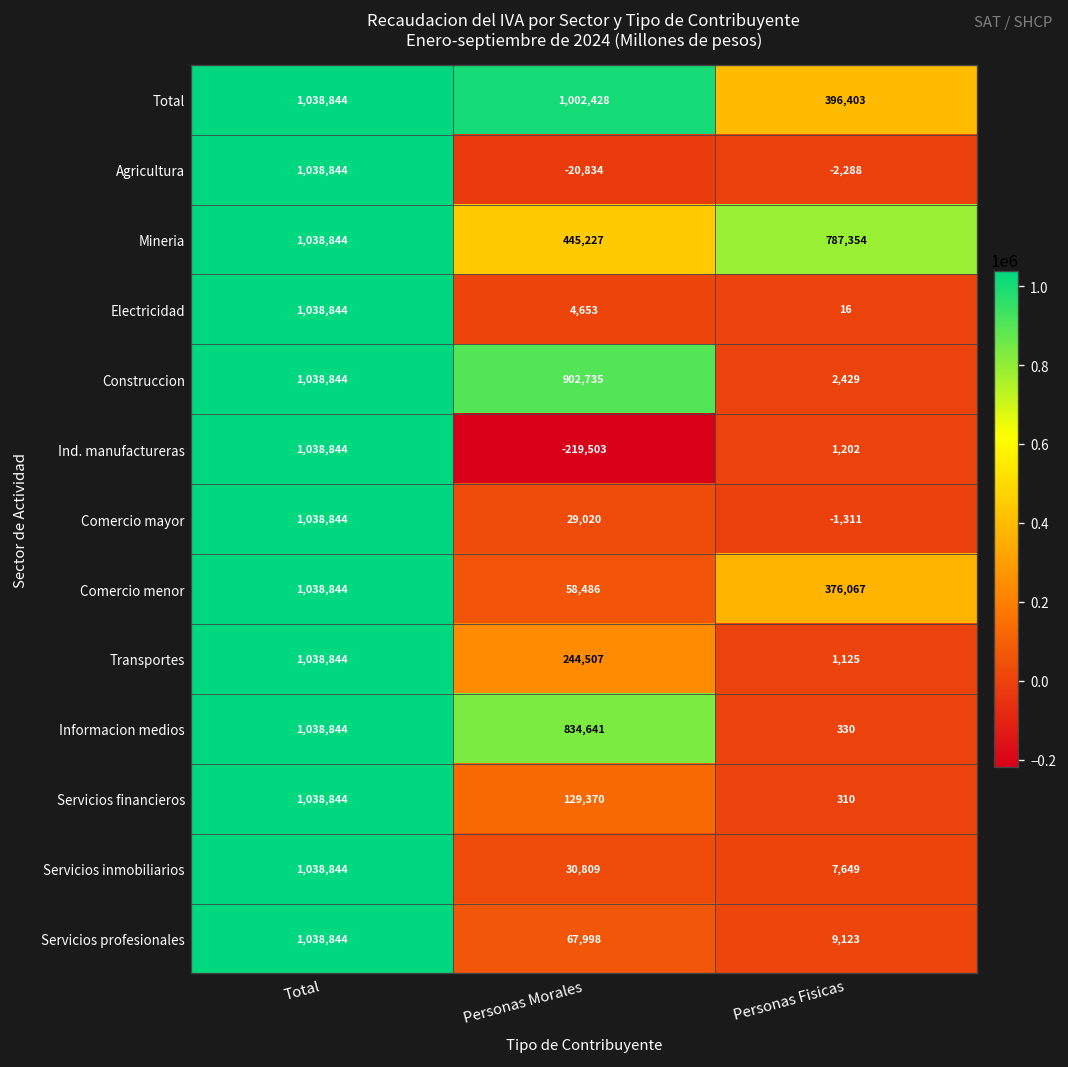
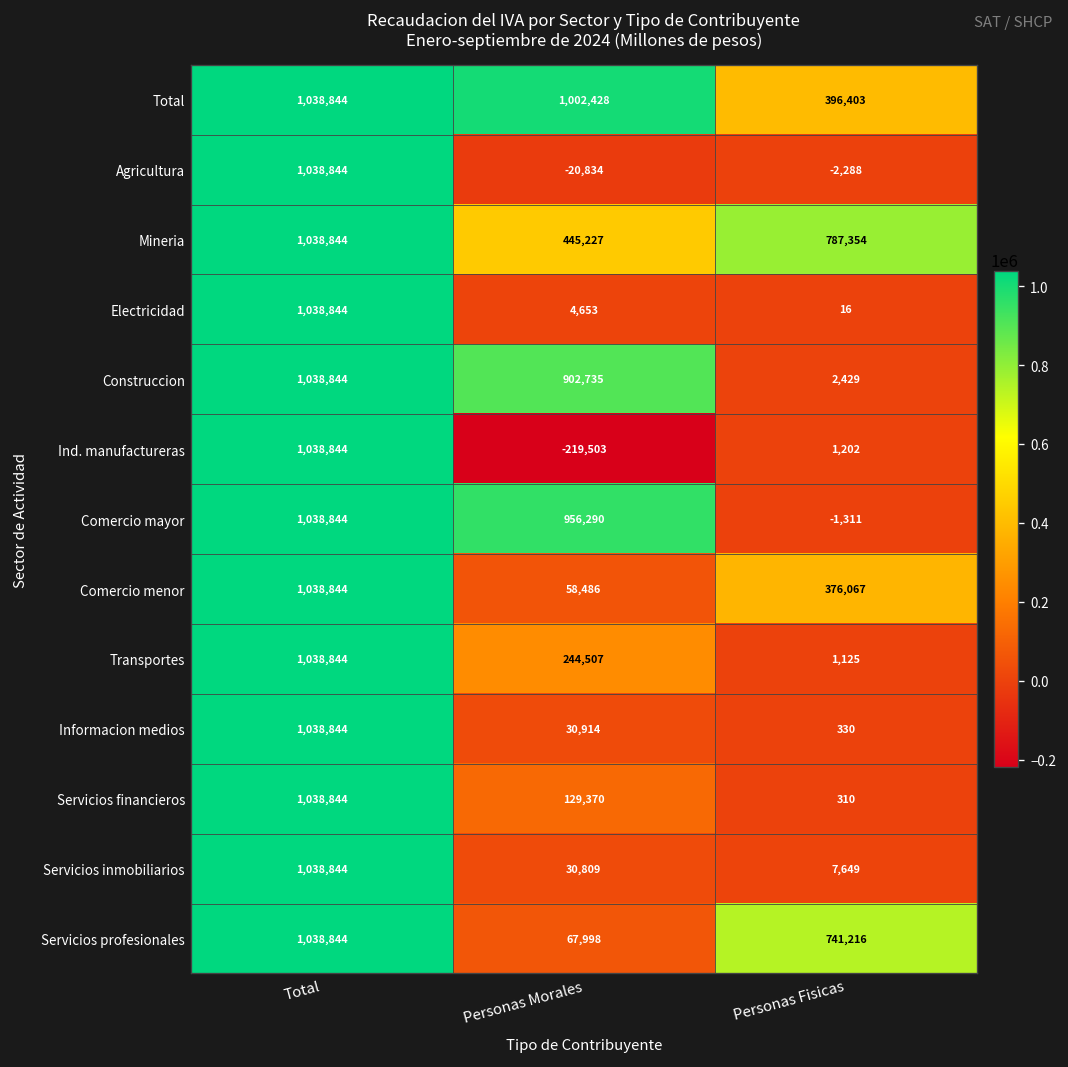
  {
    "Total": {
      "Total": "1,038,844",
      "Personas Morales": "1,002,428",
      "Personas Fisicas": "396,403"
    },
    "Agricultura": {
      "Total": "1,038,844",
      "Personas Morales": "-20,834",
      "Personas Fisicas": "-2,288"
    },
    "Mineria": {
      "Total": "1,038,844",
      "Personas Morales": "445,227",
      "Personas Fisicas": "787,354"
    },
    "Electricidad": {
      "Total": "1,038,844",
      "Personas Morales": "4,653",
      "Personas Fisicas": "16"
    },
    "Construccion": {
      "Total": "1,038,844",
      "Personas Morales": "902,735",
      "Personas Fisicas": "2,429"
    },
    "Ind. manufactureras": {
      "Total": "1,038,844",
      "Personas Morales": "-219,503",
      "Personas Fisicas": "1,202"
    },
    "Comercio mayor": {
      "Total": "1,038,844",
-     "Personas Morales": "29,020",
+     "Personas Morales": "956,290",
      "Personas Fisicas": "-1,311"
    },
    "Comercio menor": {
      "Total": "1,038,844",
      "Personas Morales": "58,486",
      "Personas Fisicas": "376,067"
    },
    "Transportes": {
      "Total": "1,038,844",
      "Personas Morales": "244,507",
      "Personas Fisicas": "1,125"
    },
    "Informacion medios": {
      "Total": "1,038,844",
-     "Personas Morales": "834,641",
+     "Personas Morales": "30,914",
      "Personas Fisicas": "330"
    },
    "Servicios financieros": {
      "Total": "1,038,844",
      "Personas Morales": "129,370",
      "Personas Fisicas": "310"
    },
    "Servicios inmobiliarios": {
      "Total": "1,038,844",
      "Personas Morales": "30,809",
      "Personas Fisicas": "7,649"
    },
    "Servicios profesionales": {
      "Total": "1,038,844",
      "Personas Morales": "67,998",
-     "Personas Fisicas": "9,123"
+     "Personas Fisicas": "741,216"
    }
  }
